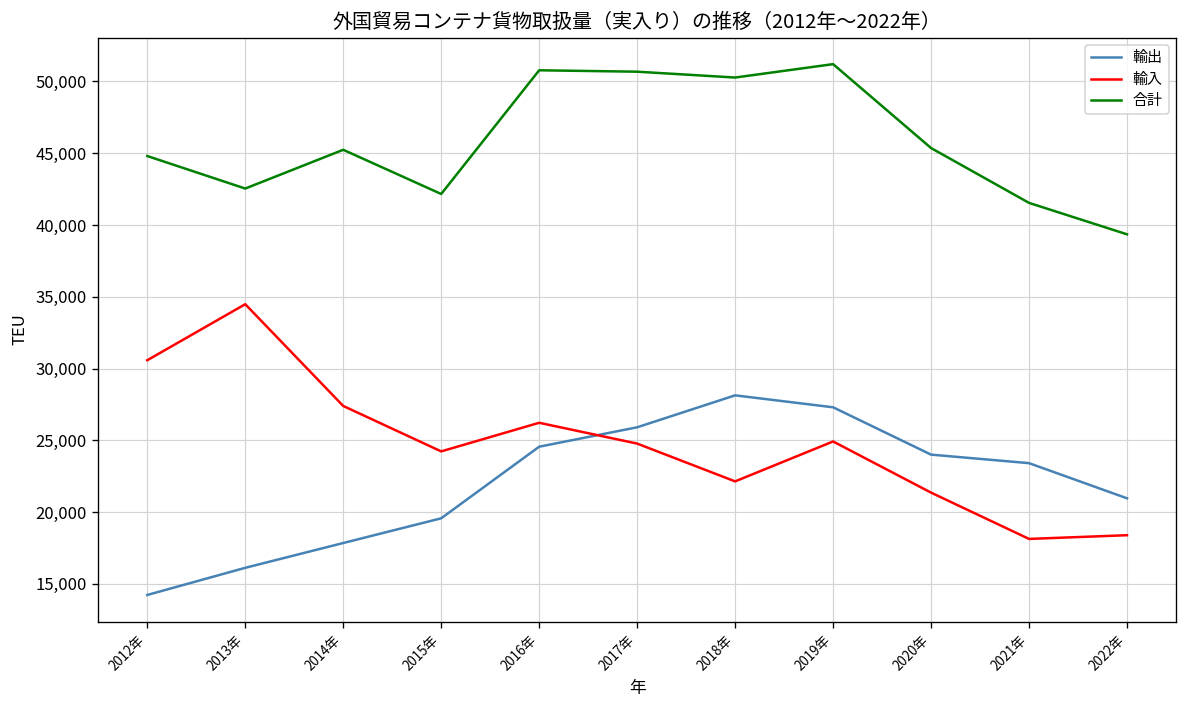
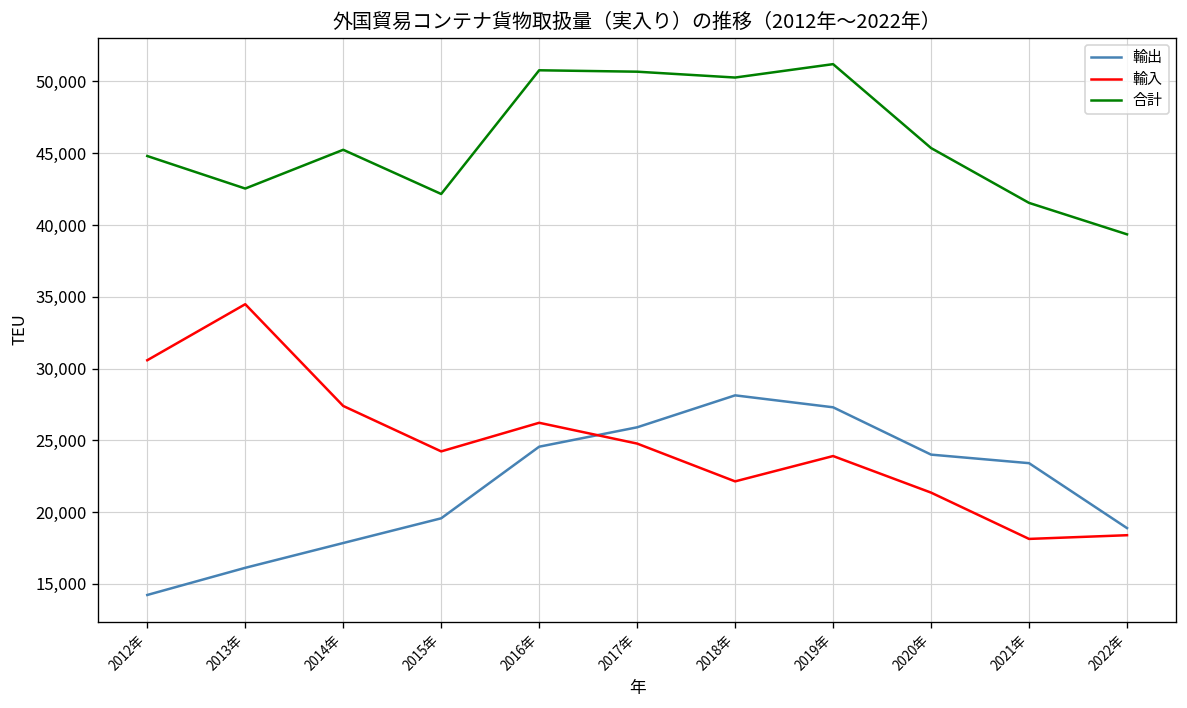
  {
    "輸出": {
      "2012年": "14,200",
      "2013年": "16,100",
      "2014年": "17,800",
      "2015年": "19,600",
      "2016年": "24,600",
      "2017年": "25,900",
      "2018年": "28,100",
      "2019年": "27,300",
      "2020年": "24,000",
      "2021年": "23,400",
-     "2022年": "21,000"
+     "2022年": "18,900"
    },
    "輸入": {
      "2012年": "30,600",
      "2013年": "34,500",
      "2014年": "27,400",
      "2015年": "24,200",
      "2016年": "26,200",
      "2017年": "24,800",
      "2018年": "22,100",
-     "2019年": "24,900",
+     "2019年": "23,900",
      "2020年": "21,400",
      "2021年": "18,100",
      "2022年": "18,400"
    },
    "合計": {
      "2012年": "44,800",
      "2013年": "42,500",
      "2014年": "45,200",
      "2015年": "42,200",
      "2016年": "50,800",
      "2017年": "50,700",
      "2018年": "50,300",
      "2019年": "51,200",
      "2020年": "45,400",
      "2021年": "41,500",
      "2022年": "39,300"
    }
  }
